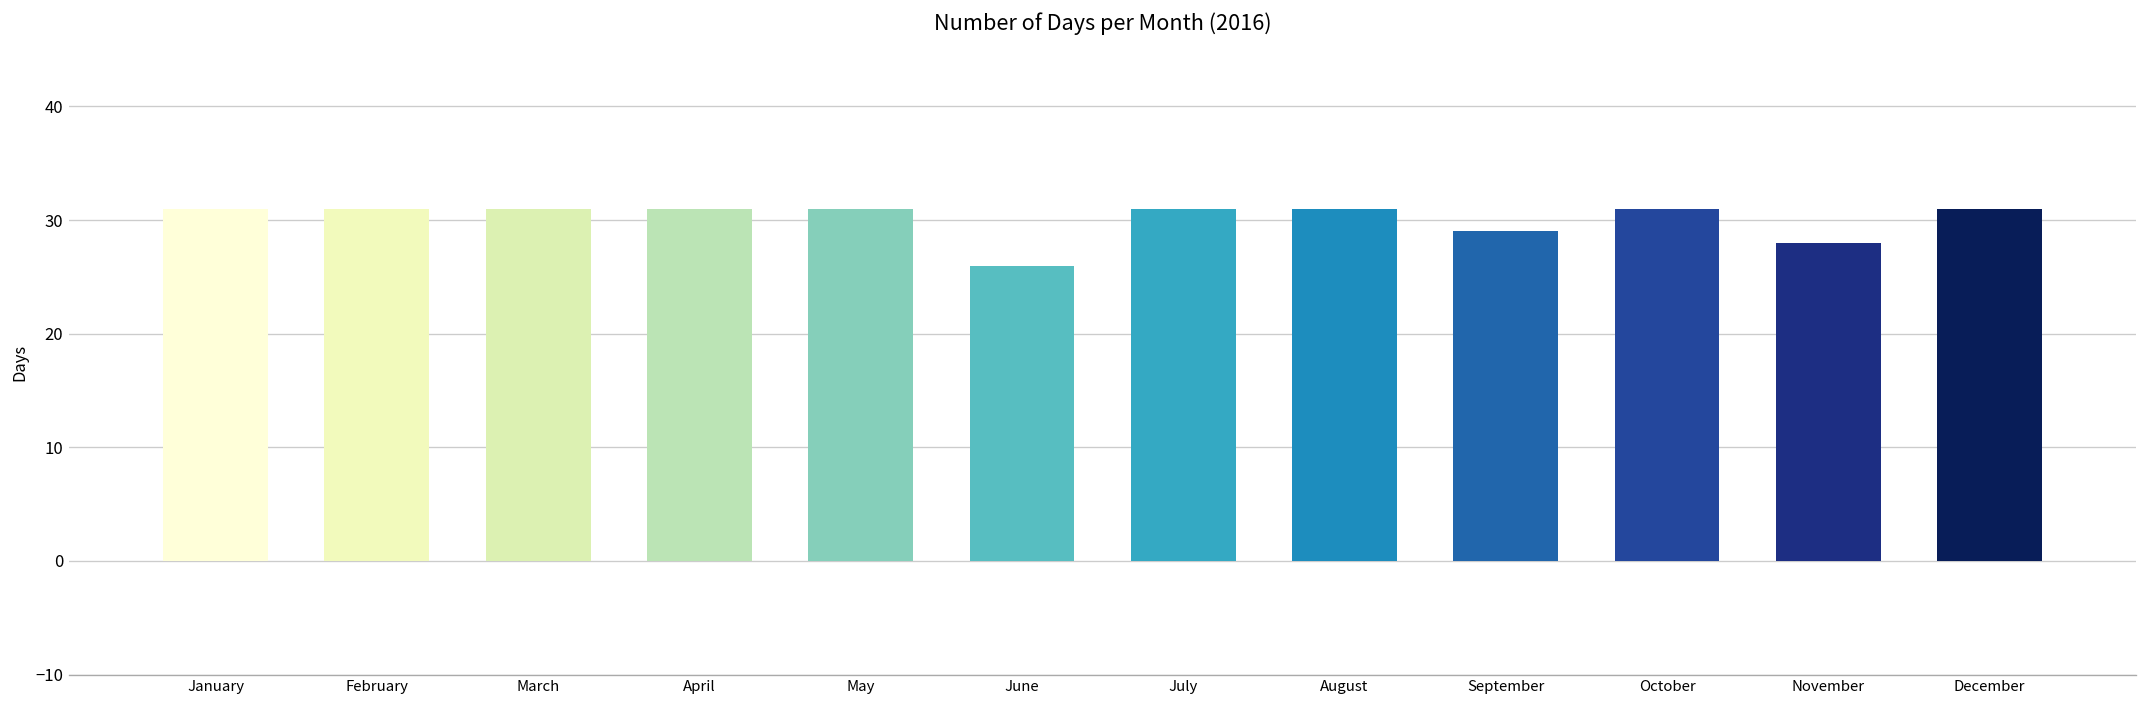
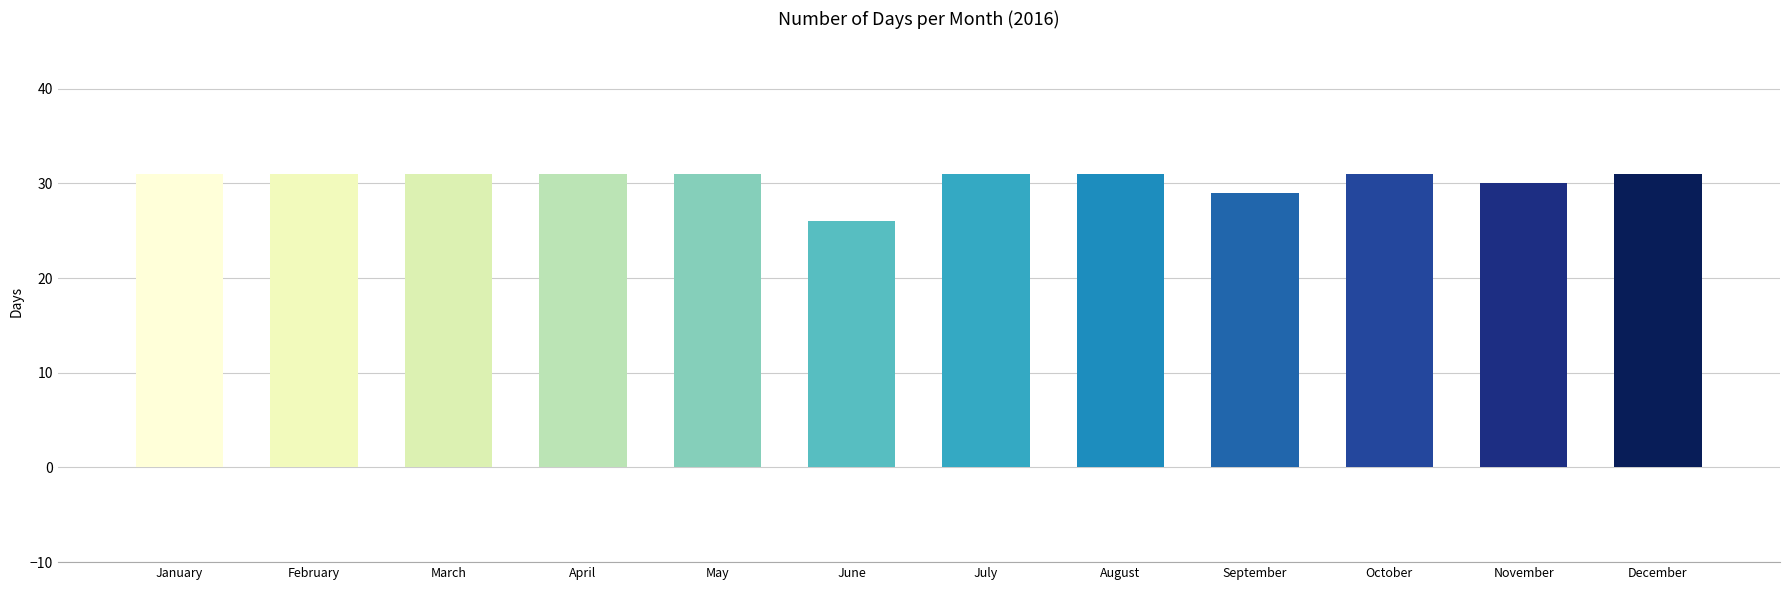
  {
    "January": 31,
    "February": 31,
    "March": 31,
    "April": 31,
    "May": 31,
    "June": 26,
    "July": 31,
    "August": 31,
    "September": 29,
    "October": 31,
-   "November": 28,
+   "November": 30,
    "December": 31
  }
